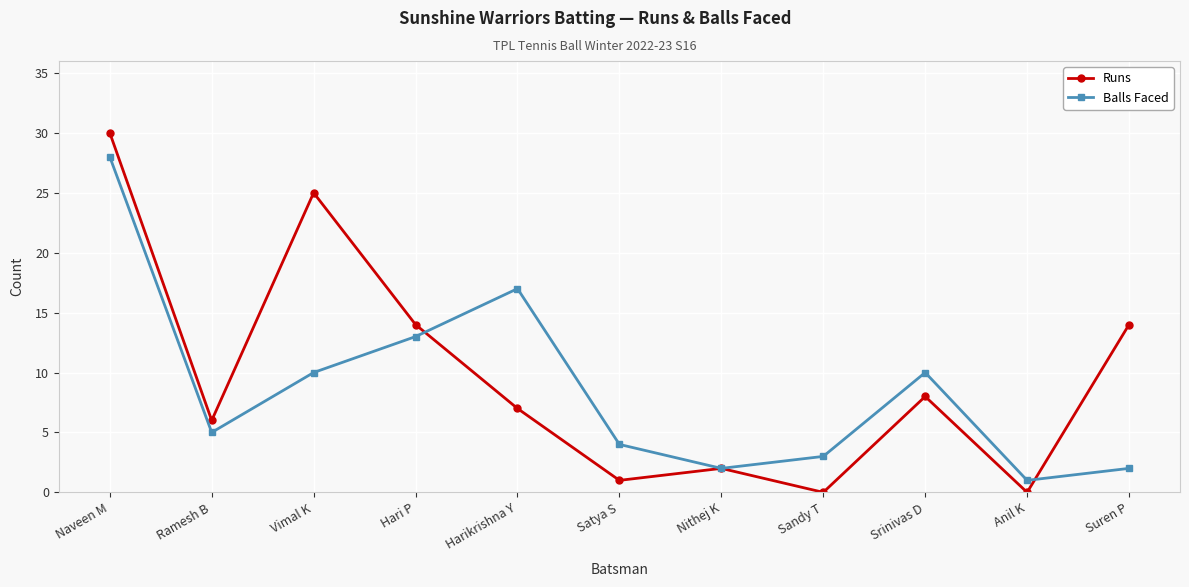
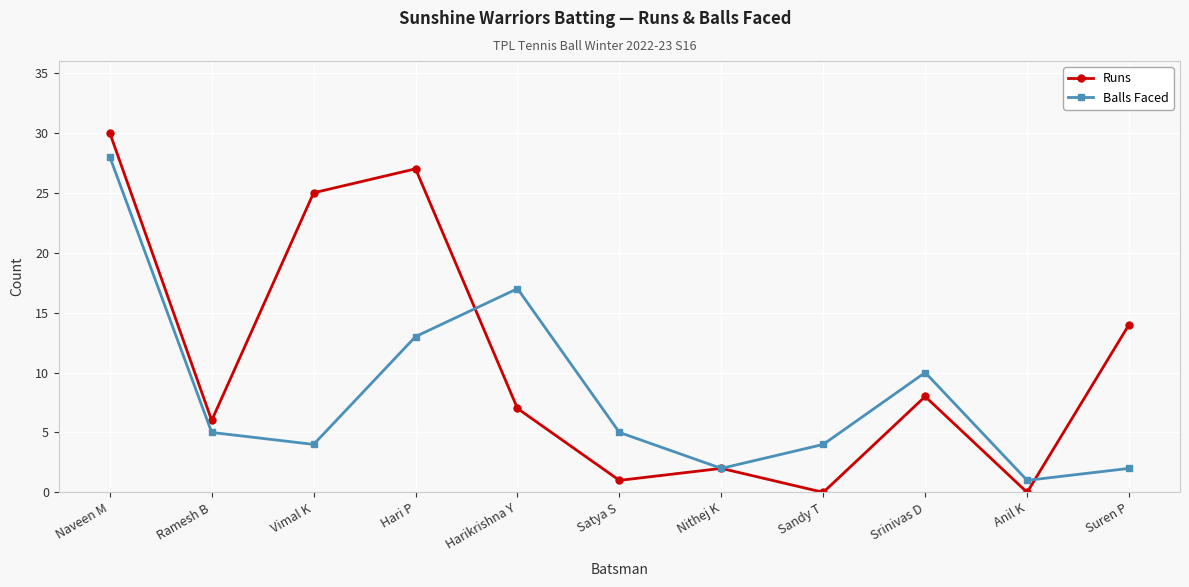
  {
    "Runs": {
      "Naveen M": 30,
      "Ramesh B": 6,
      "Vimal K": 25,
-     "Hari P": 14,
+     "Hari P": 27,
      "Harikrishna Y": 7,
      "Satya S": 1,
      "Sandy T": 0,
      "Srinivas D": 8,
      "Anil K": 0,
      "Suren P": 14
    },
    "Balls Faced": {
      "Naveen M": 28,
      "Ramesh B": 5,
-     "Vimal K": 10,
+     "Vimal K": 4,
      "Hari P": 13,
      "Harikrishna Y": 17,
-     "Satya S": 4,
-     "Sandy T": 3,
+     "Satya S": 5,
+     "Sandy T": 4,
      "Srinivas D": 10,
      "Anil K": 1,
      "Suren P": 2
    }
  }
